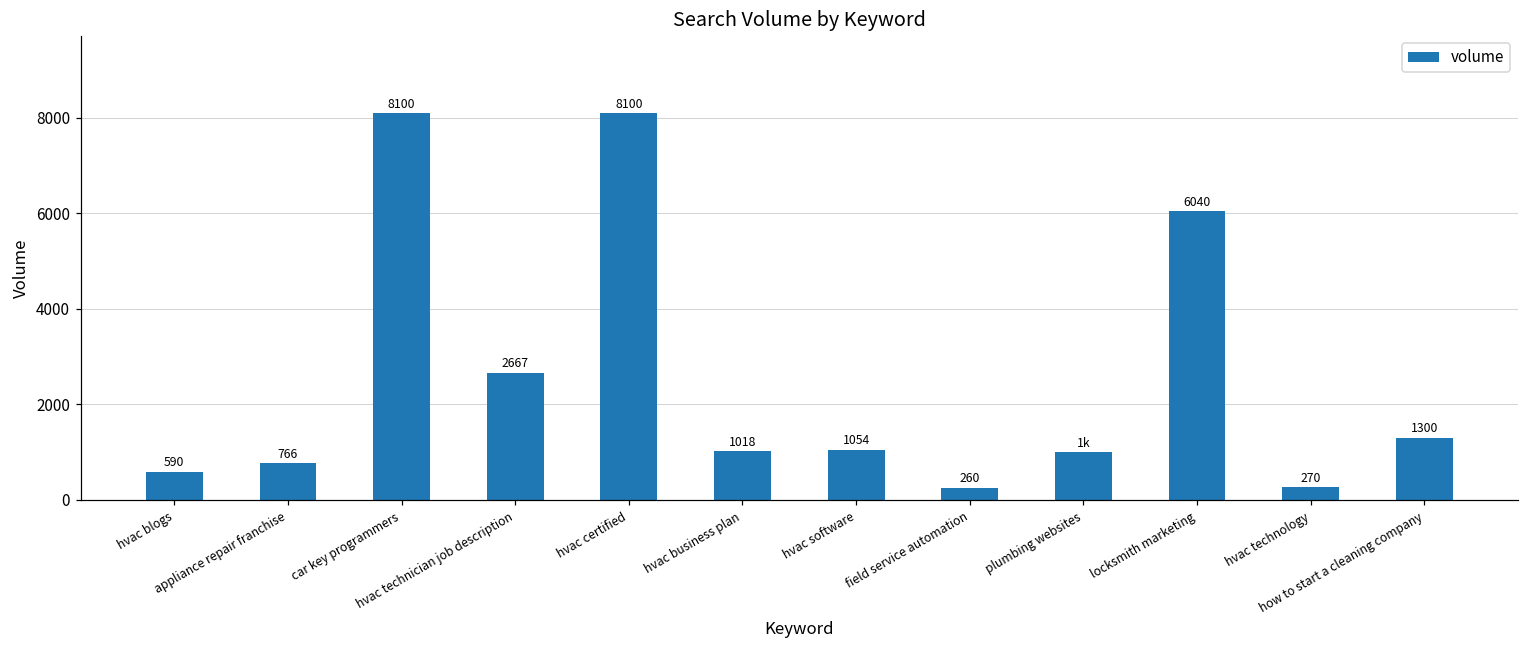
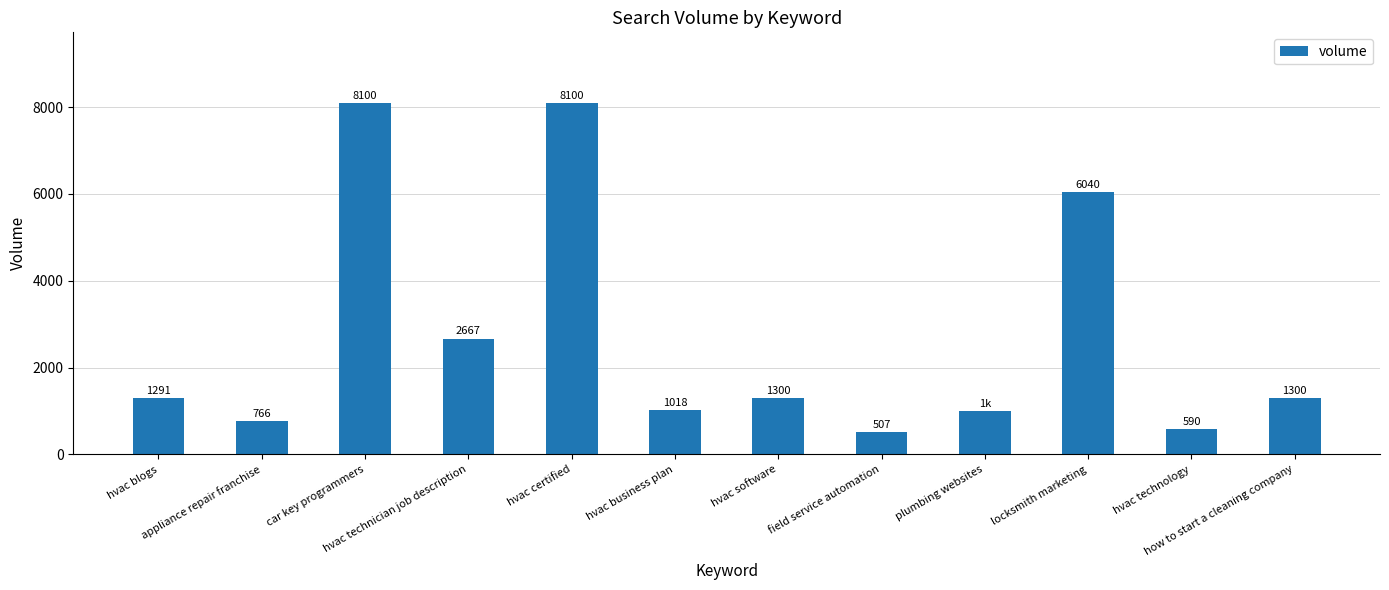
  {
-   "hvac blogs": "590",
+   "hvac blogs": "1291",
    "appliance repair franchise": "766",
    "car key programmers": "8100",
    "hvac technician job description": "2667",
    "hvac certified": "8100",
    "hvac business plan": "1018",
-   "hvac software": "1054",
-   "field service automation": "260",
+   "hvac software": "1300",
+   "field service automation": "507",
    "plumbing websites": "1k",
    "locksmith marketing": "6040",
-   "hvac technology": "270",
+   "hvac technology": "590",
    "how to start a cleaning company": "1300"
  }
